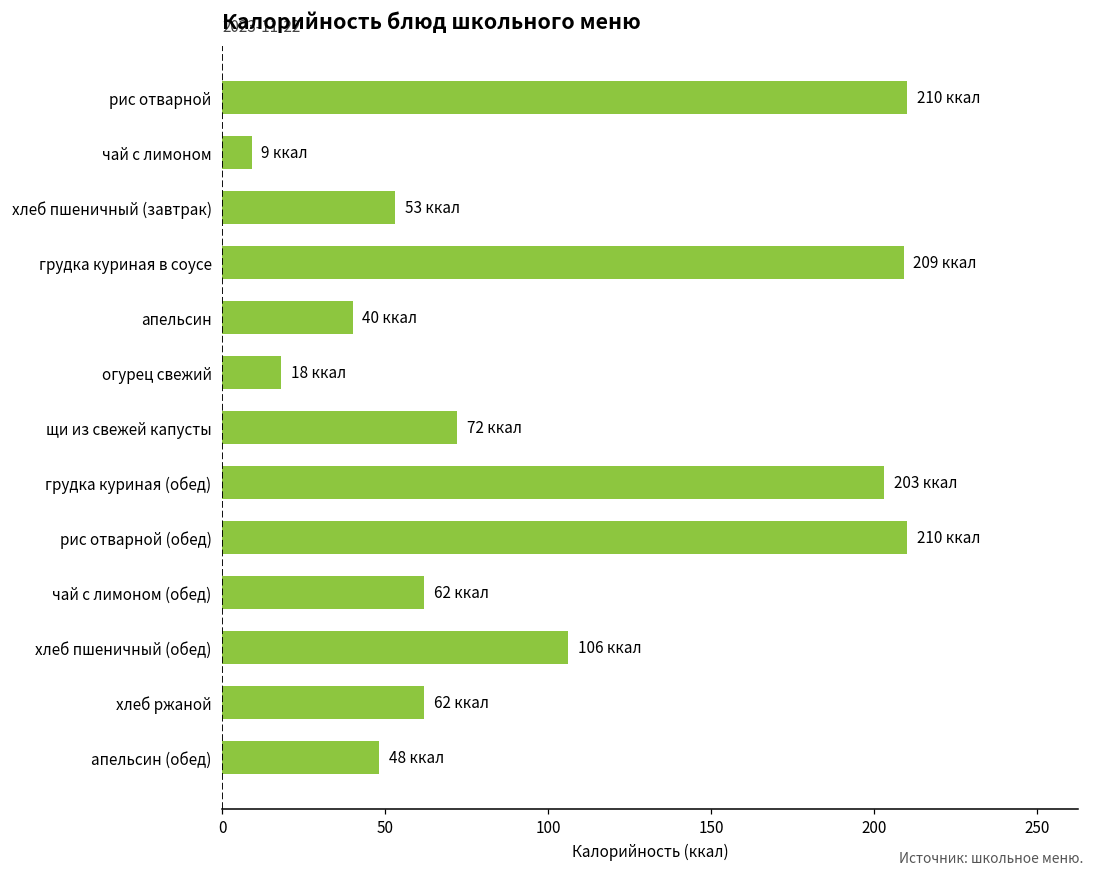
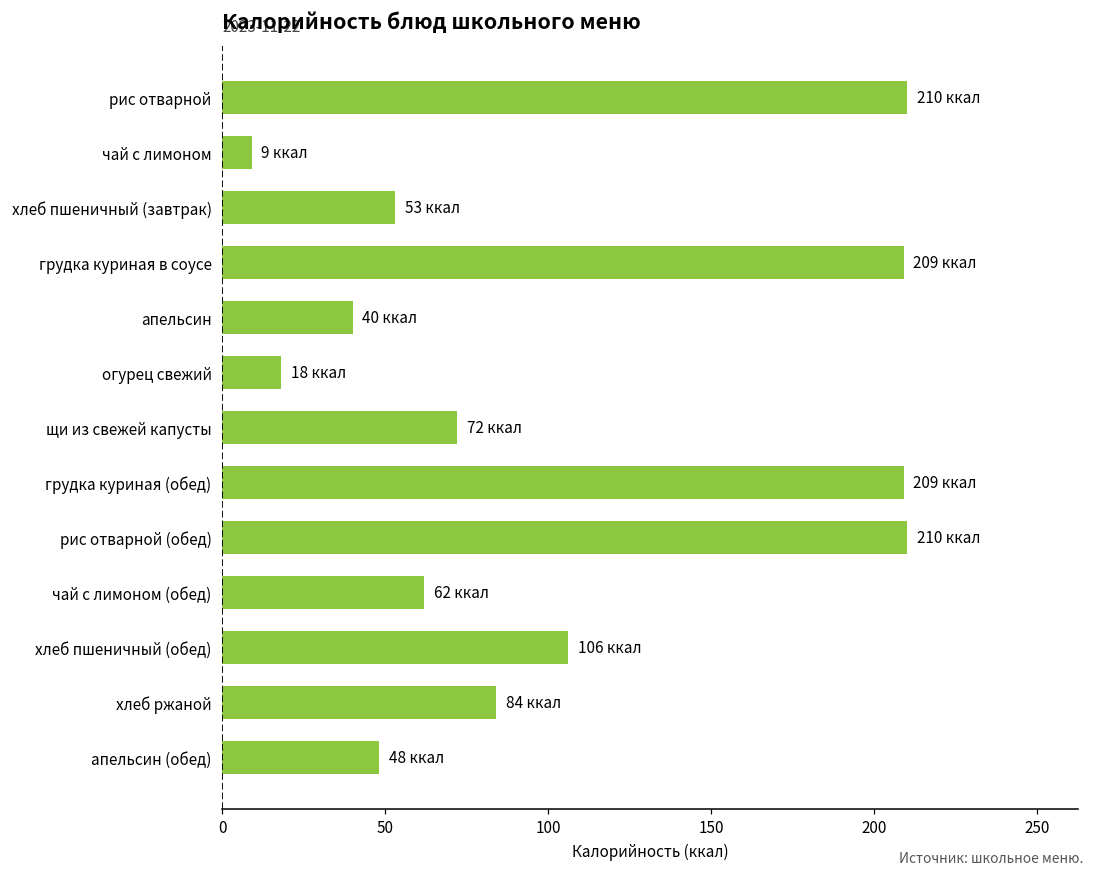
  {
    "рис отварной": 210,
    "чай с лимоном": 9,
    "хлеб пшеничный (завтрак)": 53,
    "грудка куриная в соусе": 209,
    "апельсин": 40,
    "огурец свежий": 18,
    "щи из свежей капусты": 72,
-   "грудка куриная (обед)": 203,
+   "грудка куриная (обед)": 209,
    "рис отварной (обед)": 210,
    "чай с лимоном (обед)": 62,
    "хлеб пшеничный (обед)": 106,
-   "хлеб ржаной": 62,
+   "хлеб ржаной": 84,
    "апельсин (обед)": 48
  }
